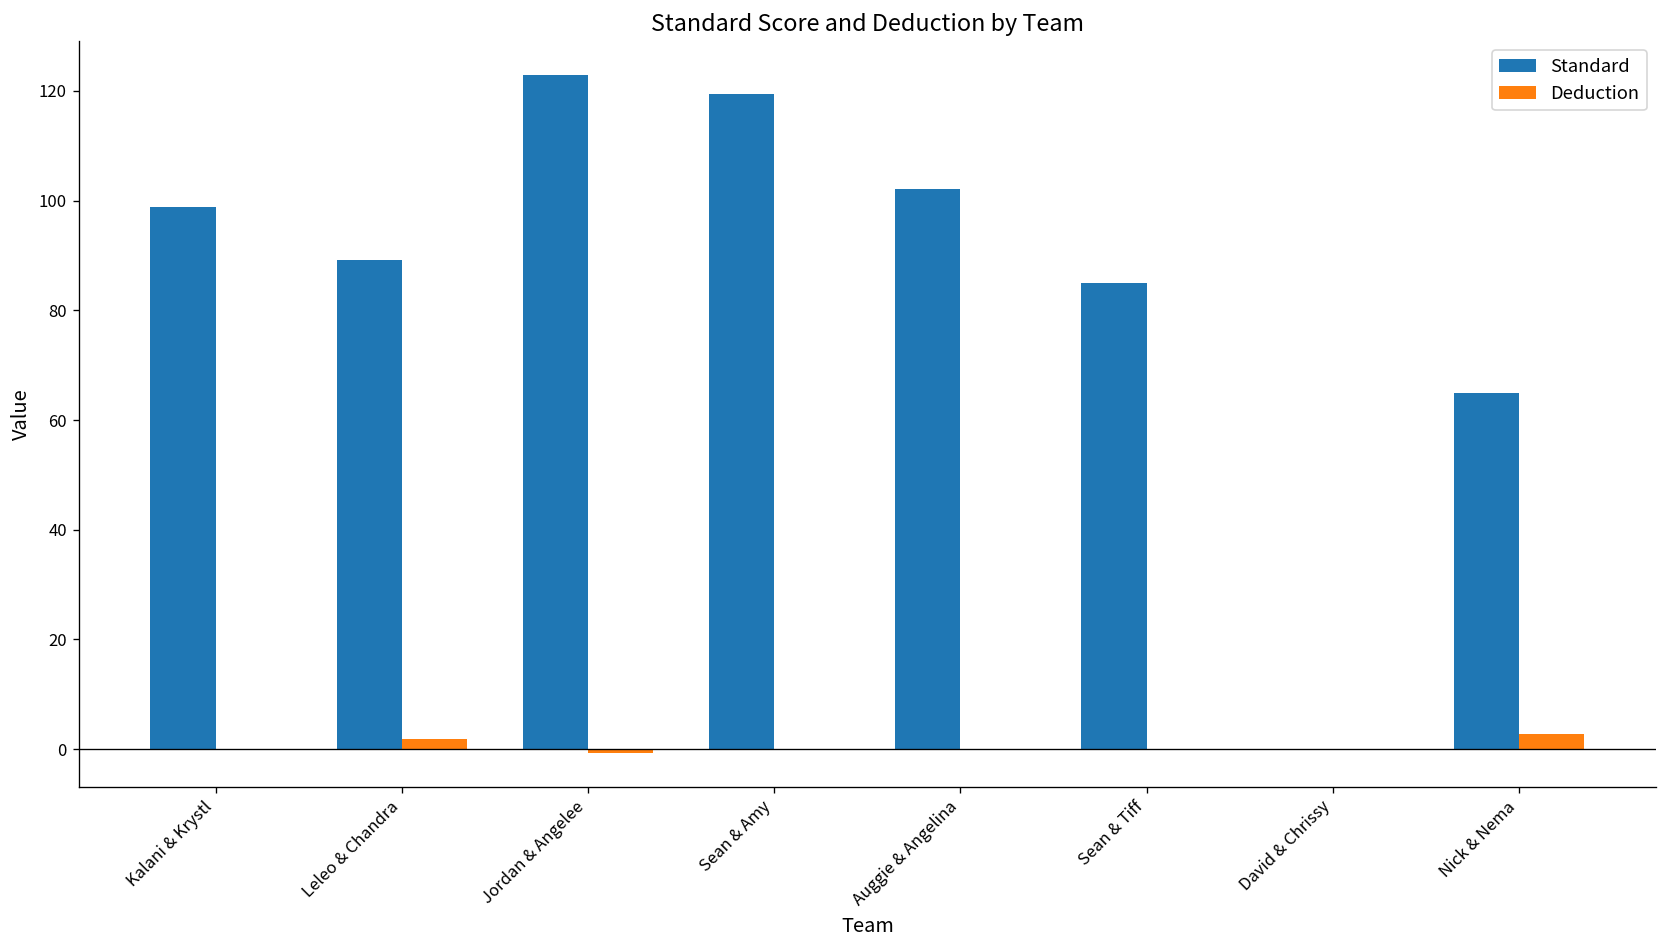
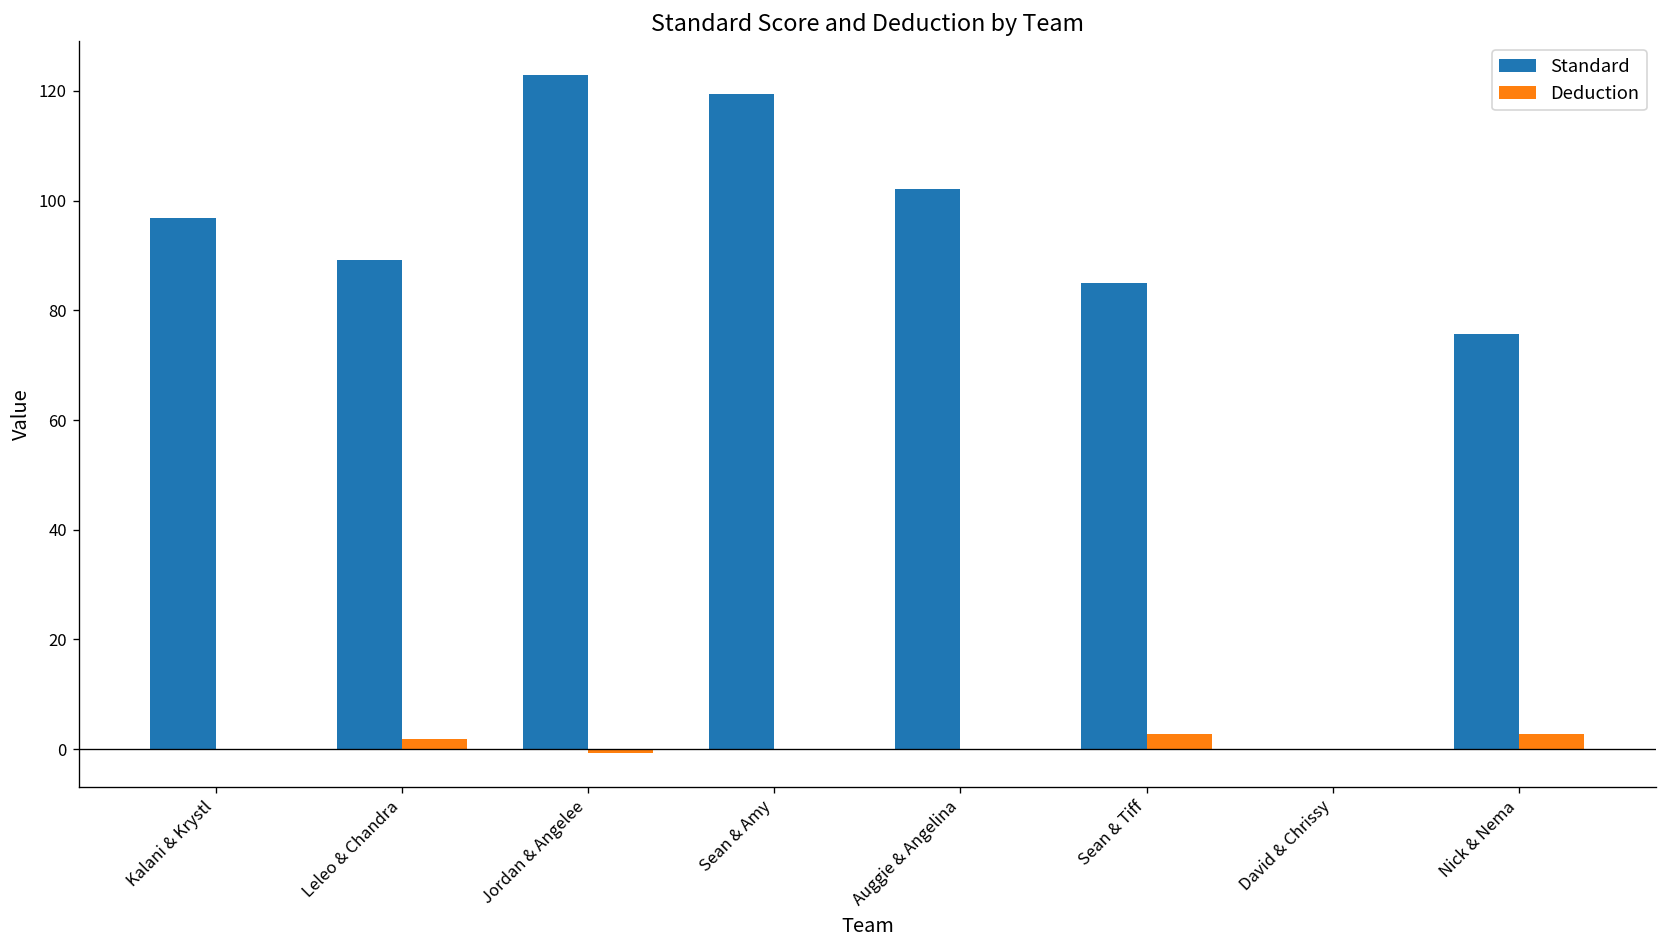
  {
    "Standard": {
-     "Kalani & Krystl": 99,
+     "Kalani & Krystl": 97,
      "Leleo & Chandra": 89,
      "Jordan & Angelee": 123,
      "Sean & Amy": 120,
      "Auggie & Angelina": 102,
      "Sean & Tiff": 85,
      "David & Chrissy": 0,
-     "Nick & Nema": 65
+     "Nick & Nema": 76
    },
    "Deduction": {
      "Kalani & Krystl": 0,
      "Leleo & Chandra": 2,
      "Jordan & Angelee": -1,
      "Sean & Amy": 0,
      "Auggie & Angelina": 0,
-     "Sean & Tiff": 0,
+     "Sean & Tiff": 3,
      "David & Chrissy": 0,
      "Nick & Nema": 3
    }
  }
